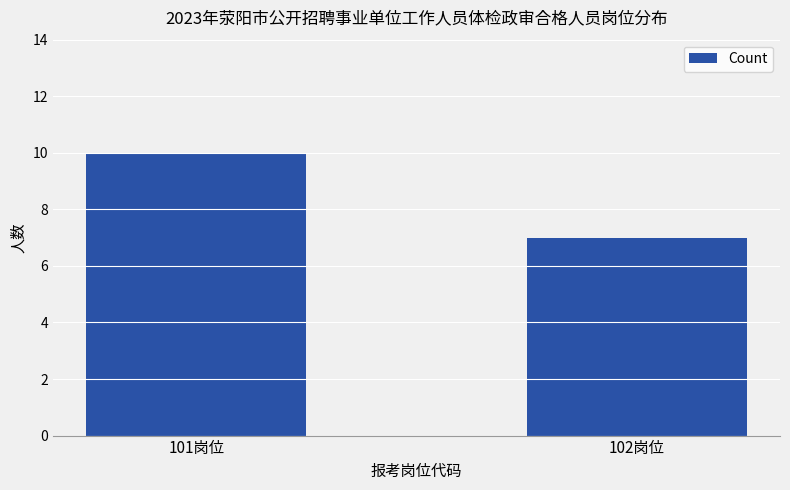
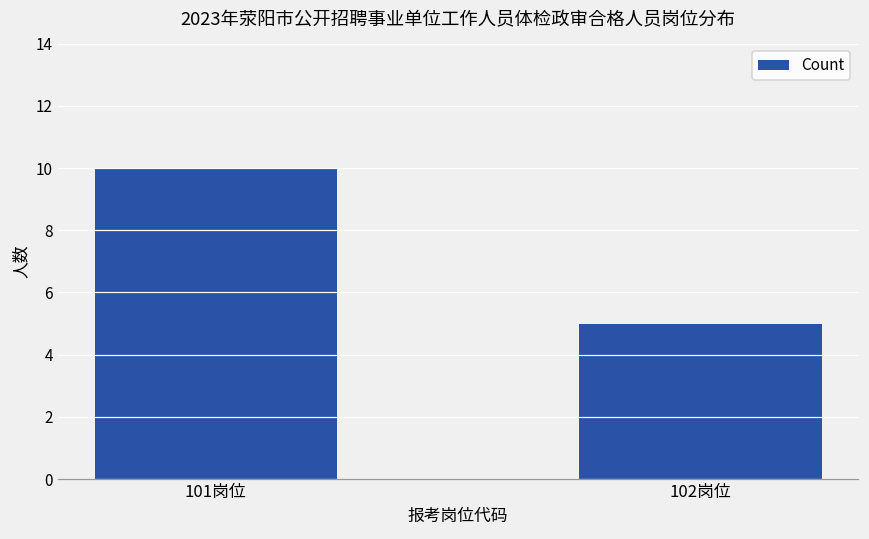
  {
    "101岗位": 10,
-   "102岗位": 7
+   "102岗位": 5
  }
